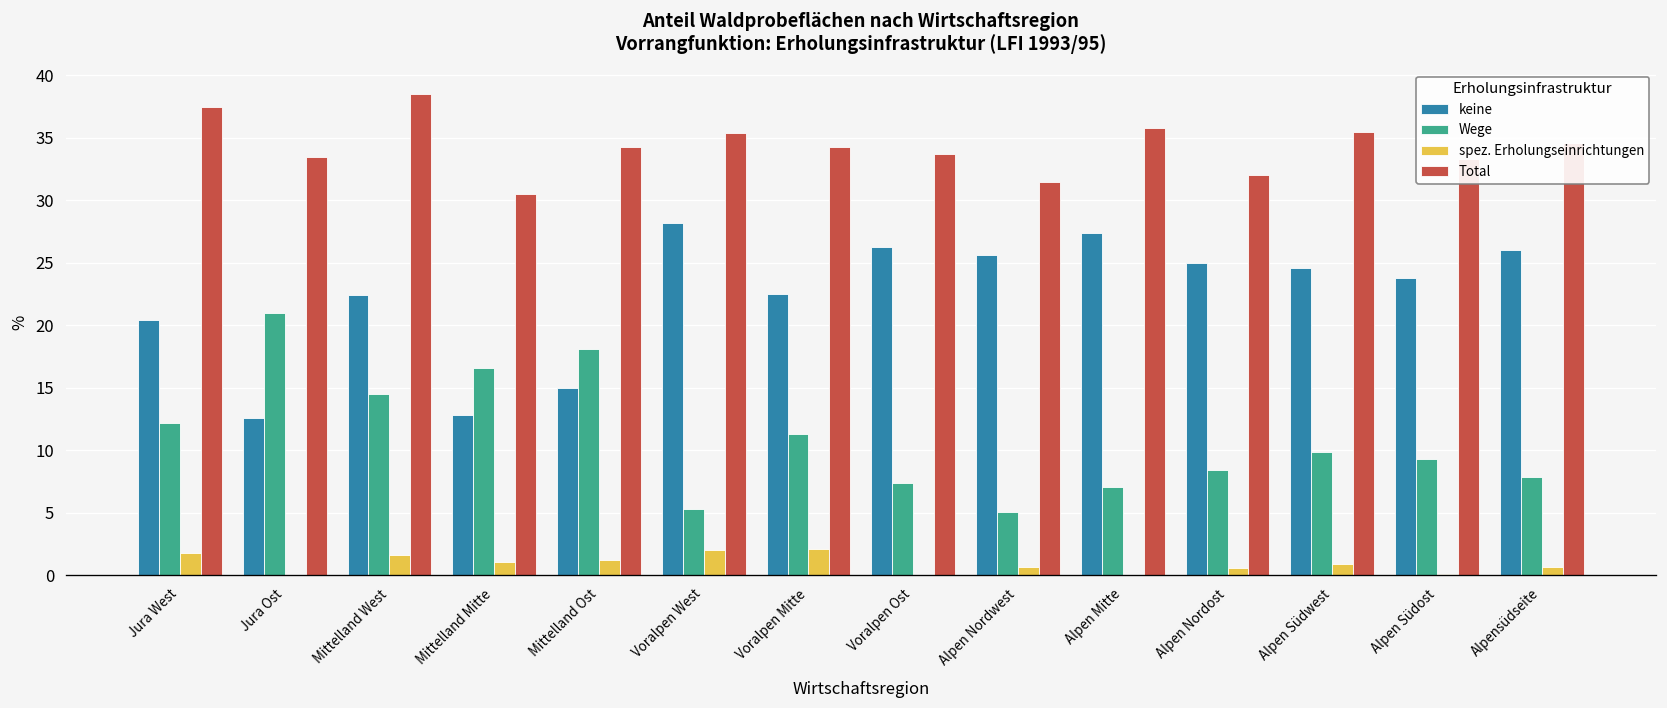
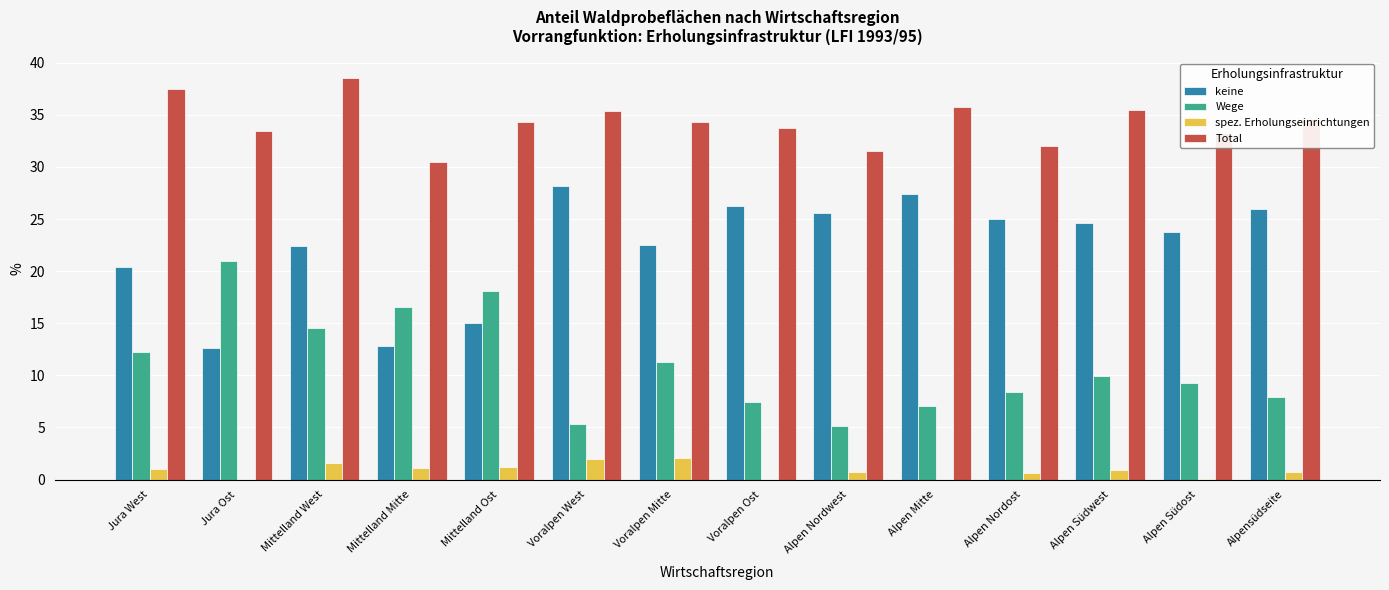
  {
    "spez. Erholungseinrichtungen": {
-     "Jura West": 1.8,
+     "Jura West": 1.0,
      "Jura Ost": 0.0,
      "Mittelland West": 1.6,
      "Mittelland Mitte": 1.1,
      "Mittelland Ost": 1.2,
      "Voralpen West": 2.0,
      "Voralpen Mitte": 2.1,
      "Voralpen Ost": 0.0,
      "Alpen Nordwest": 0.7,
      "Alpen Mitte": 0.0,
      "Alpen Nordost": 0.6,
      "Alpen Südwest": 0.9,
      "Alpensüdseite": 0.7
    },
    "Total": {
      "Jura West": 37.5,
      "Jura Ost": 33.5,
      "Mittelland West": 38.5,
      "Mittelland Mitte": 30.5,
      "Mittelland Ost": 34.3,
      "Voralpen West": 35.4,
      "Voralpen Mitte": 34.3,
      "Voralpen Ost": 33.7,
      "Alpen Nordwest": 31.5,
      "Alpen Mitte": 35.8,
      "Alpen Nordost": 32.0,
      "Alpen Südwest": 35.5
    }
  }
